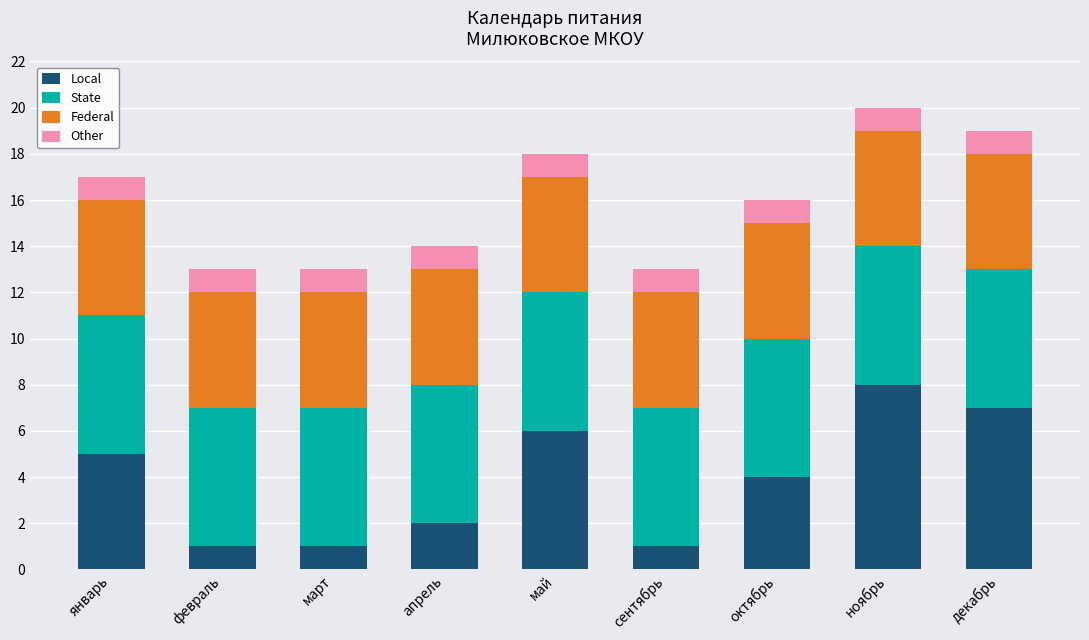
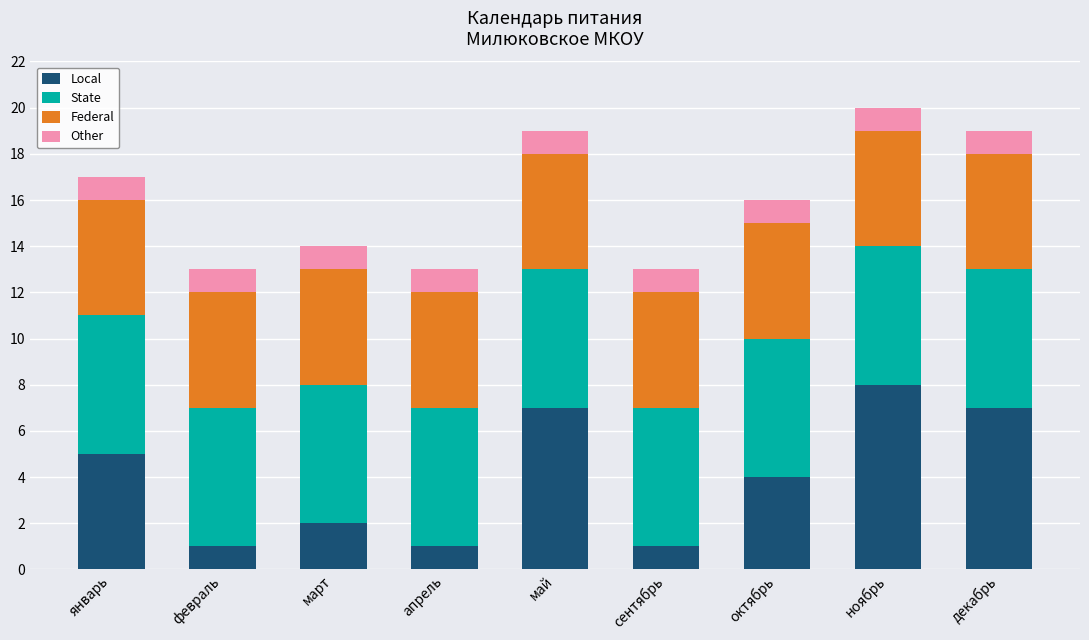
  {
    "Local": {
      "январь": 5,
      "февраль": 1,
-     "март": 1,
-     "апрель": 2,
-     "май": 6,
+     "март": 2,
+     "апрель": 1,
+     "май": 7,
      "сентябрь": 1,
      "октябрь": 4,
      "ноябрь": 8,
      "декабрь": 7
    },
    "State": {
      "январь": 6,
      "февраль": 6,
      "март": 6,
      "апрель": 6,
      "май": 6,
      "сентябрь": 6,
      "октябрь": 6,
      "ноябрь": 6,
      "декабрь": 6
    },
    "Federal": {
      "январь": 5,
      "февраль": 5,
      "март": 5,
      "апрель": 5,
      "май": 5,
      "сентябрь": 5,
      "октябрь": 5,
      "ноябрь": 5,
      "декабрь": 5
    },
    "Other": {
      "январь": 1,
      "февраль": 1,
      "март": 1,
      "апрель": 1,
      "май": 1,
      "сентябрь": 1,
      "октябрь": 1,
      "ноябрь": 1,
      "декабрь": 1
    }
  }
